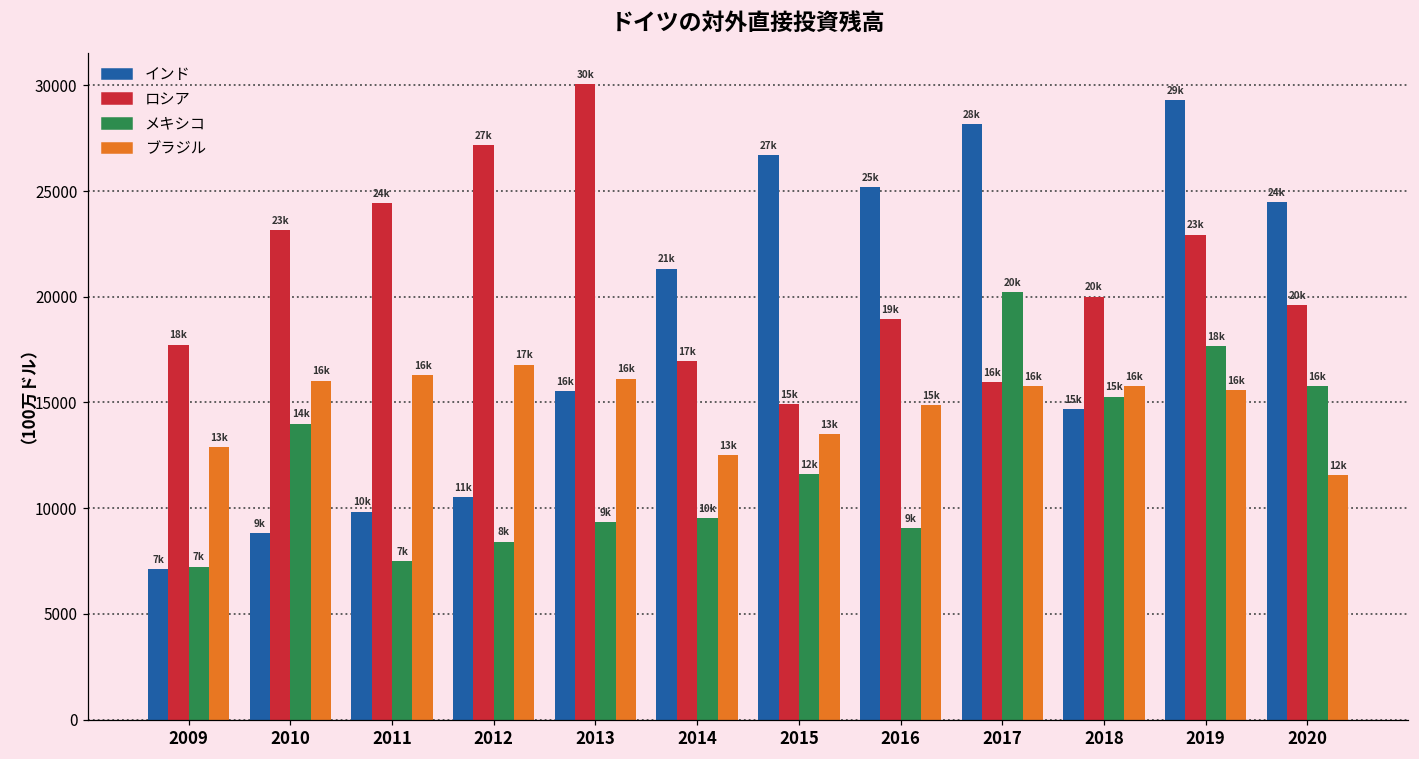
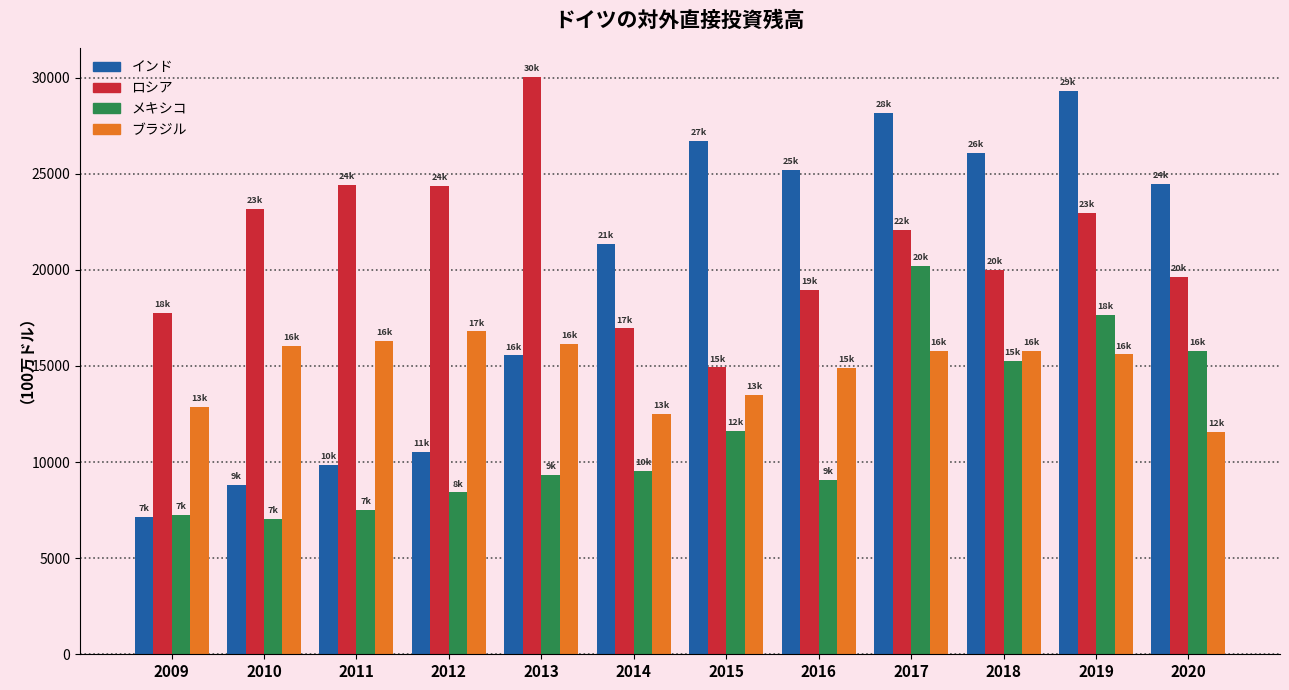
  {
    "インド": {
      "2009": "7k",
      "2010": "9k",
      "2011": "10k",
      "2012": "11k",
      "2013": "16k",
      "2014": "21k",
      "2015": "27k",
      "2016": "25k",
      "2017": "28k",
-     "2018": "15k",
+     "2018": "26k",
      "2019": "29k",
      "2020": "24k"
    },
    "ロシア": {
      "2009": "18k",
      "2010": "23k",
      "2011": "24k",
-     "2012": "27k",
+     "2012": "24k",
      "2013": "30k",
      "2014": "17k",
      "2015": "15k",
      "2016": "19k",
-     "2017": "16k",
+     "2017": "22k",
      "2018": "20k",
      "2019": "23k",
      "2020": "20k"
    },
    "メキシコ": {
      "2009": "7k",
-     "2010": "14k",
+     "2010": "7k",
      "2011": "7k",
      "2012": "8k",
      "2013": "9k",
      "2014": "10k",
      "2015": "12k",
      "2016": "9k",
      "2017": "20k",
      "2018": "15k",
      "2019": "18k",
      "2020": "16k"
    },
    "ブラジル": {
      "2009": "13k",
      "2010": "16k",
      "2011": "16k",
      "2012": "17k",
      "2013": "16k",
      "2014": "13k",
      "2015": "13k",
      "2016": "15k",
      "2017": "16k",
      "2018": "16k",
      "2019": "16k",
      "2020": "12k"
    }
  }
